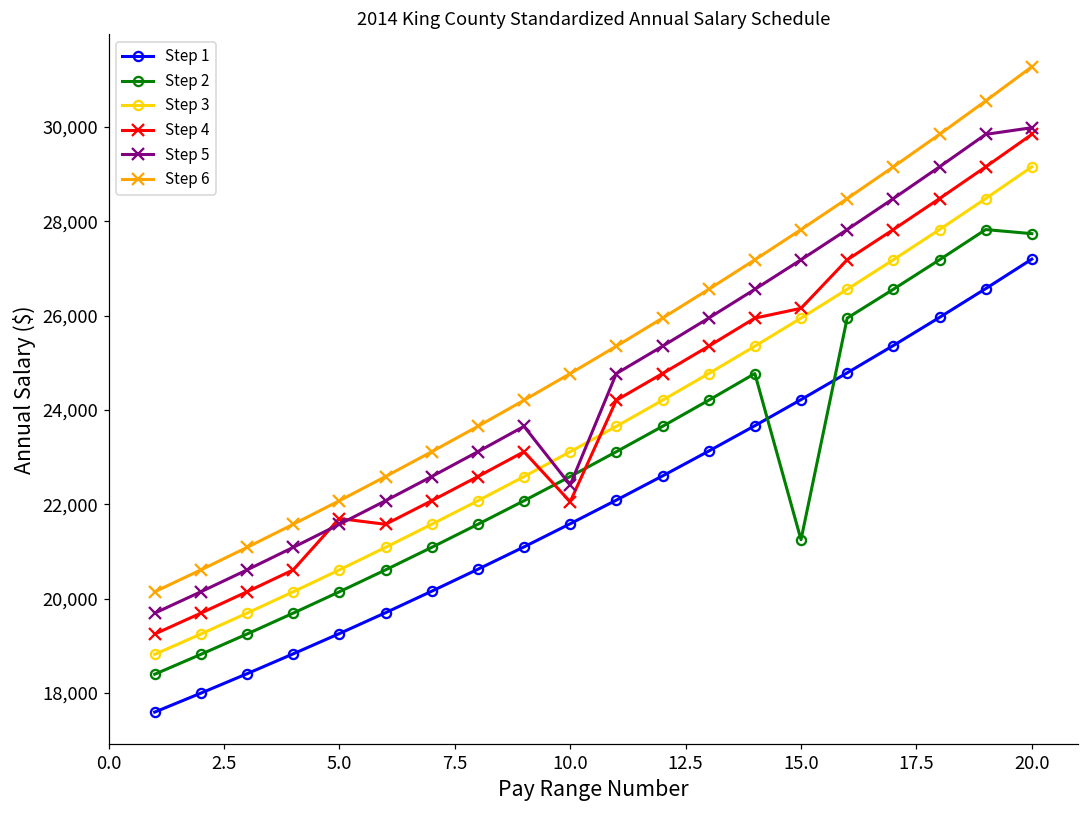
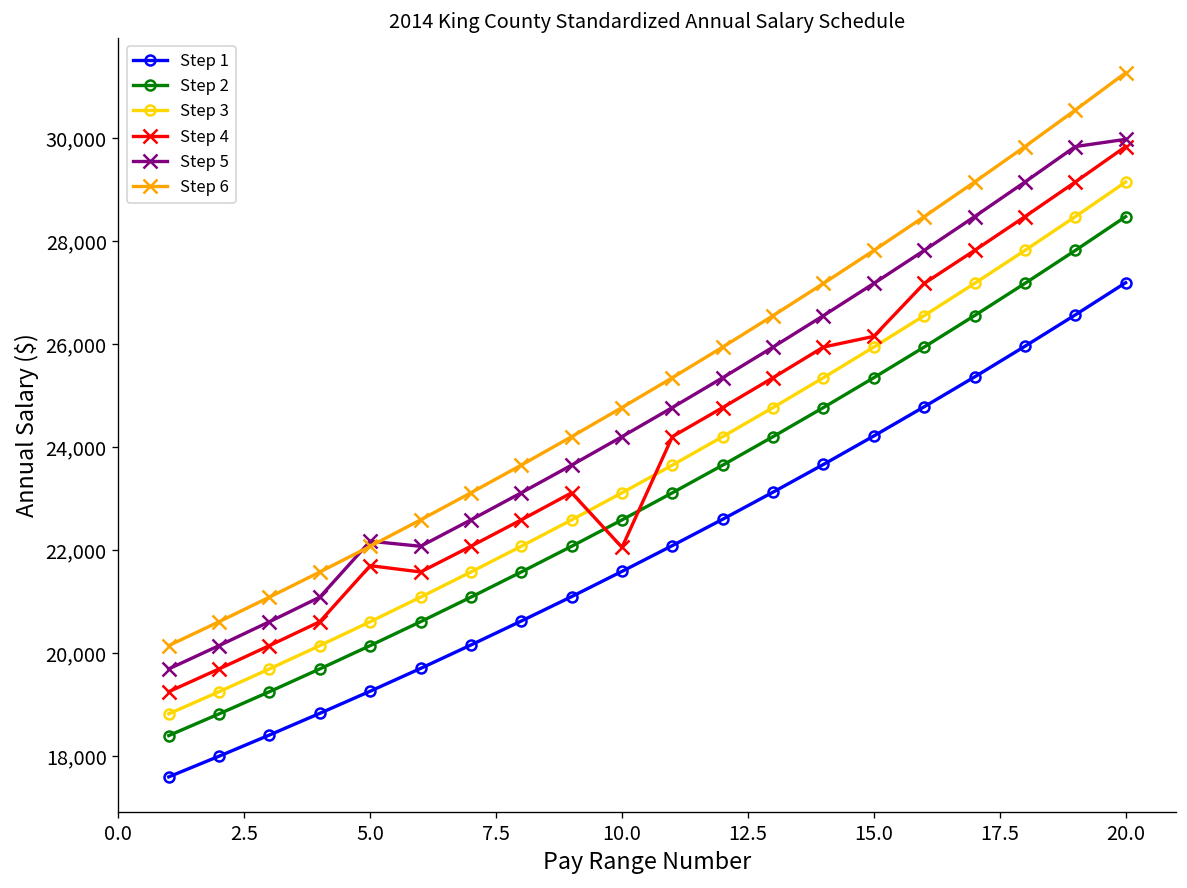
  {
    "Step 1": {
      "5.0": "19,300",
      "10.0": "21,600",
      "15.0": "24,200",
      "20.0": "27,200"
    },
    "Step 2": {
      "5.0": "20,100",
      "10.0": "22,600",
-     "15.0": "21,200",
-     "20.0": "27,700"
+     "15.0": "25,400",
+     "20.0": "28,500"
    },
    "Step 4": {
      "5.0": "21,700",
      "10.0": "22,100",
      "15.0": "26,200",
      "20.0": "29,800"
    },
    "Step 5": {
-     "5.0": "21,600",
-     "10.0": "22,400",
+     "5.0": "22,200",
+     "10.0": "24,200",
      "15.0": "27,200",
      "20.0": "30,000"
    }
  }
